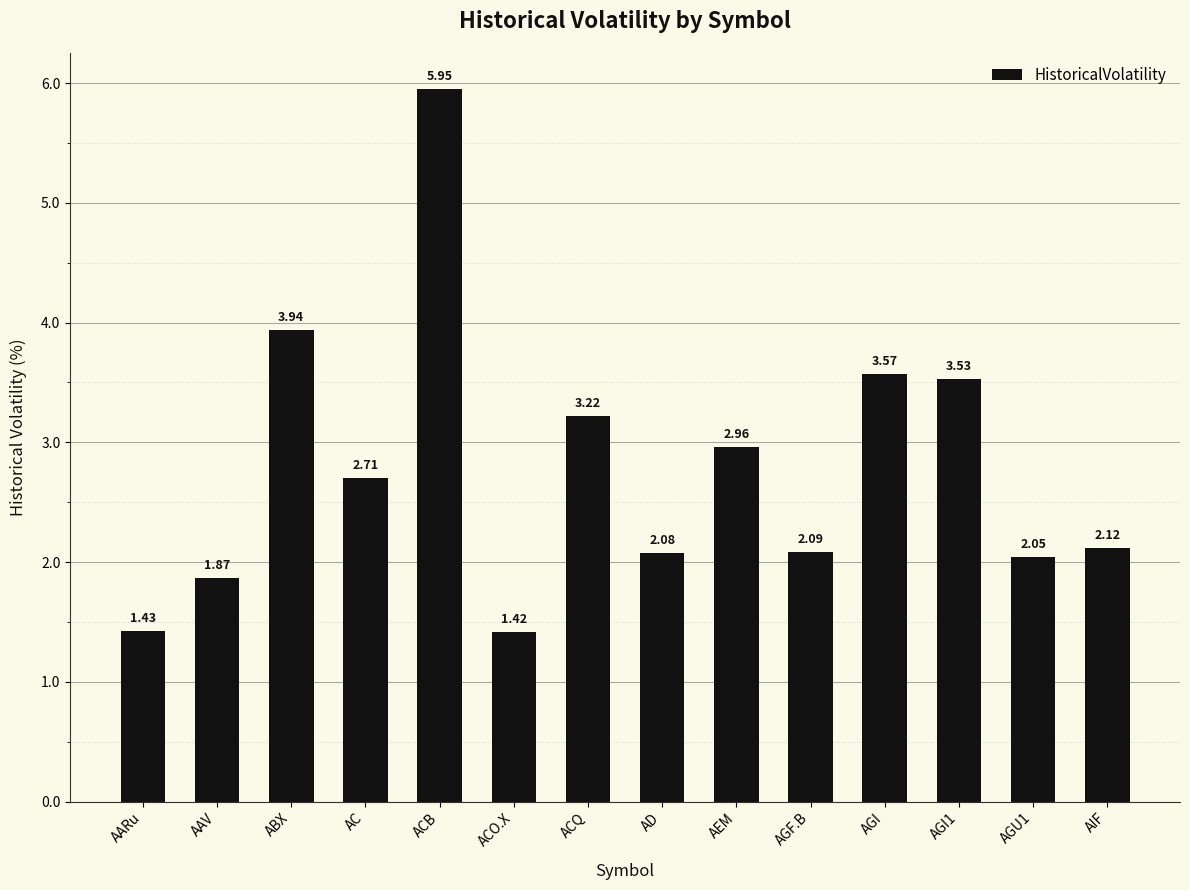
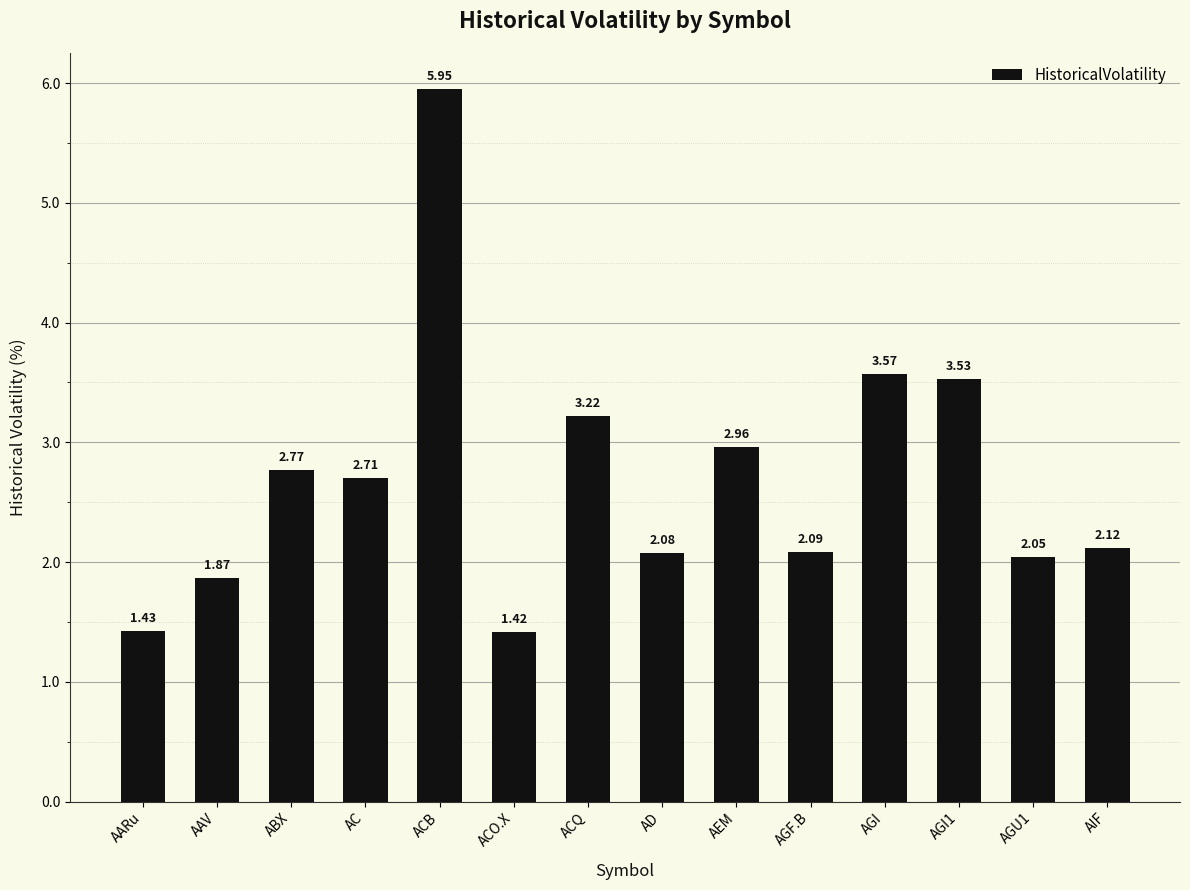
  {
    "AARu": 1.43,
    "AAV": 1.87,
-   "ABX": 3.94,
+   "ABX": 2.77,
    "AC": 2.71,
    "ACB": 5.95,
    "ACO.X": 1.42,
    "ACQ": 3.22,
    "AD": 2.08,
    "AEM": 2.96,
    "AGF.B": 2.09,
    "AGI": 3.57,
    "AGI1": 3.53,
    "AGU1": 2.05,
    "AIF": 2.12
  }
